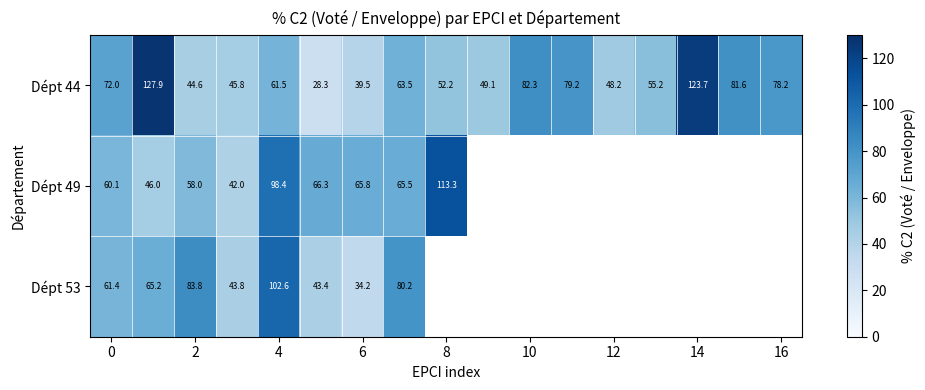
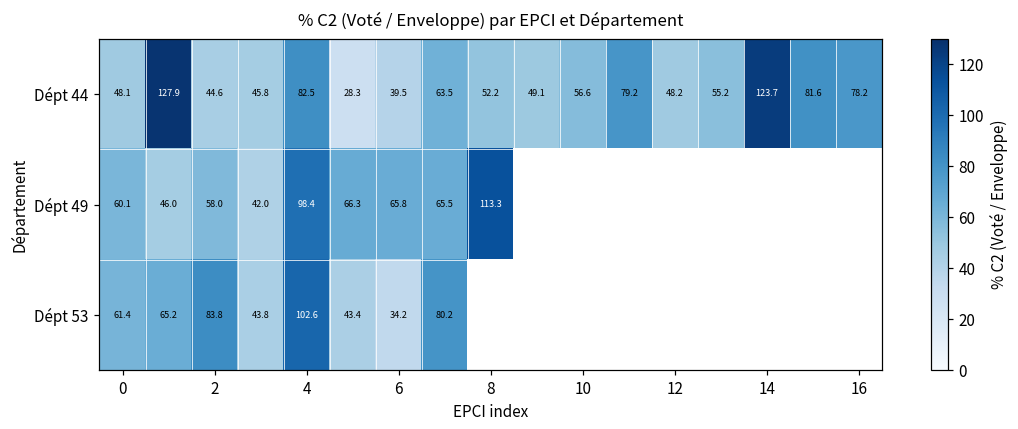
  {
    "Dépt 44": {
-     "0": 72.0,
+     "0": 48.1,
      "2": 44.6,
-     "4": 61.5,
+     "4": 82.5,
      "6": 39.5,
      "8": 52.2,
-     "10": 82.3,
+     "10": 56.6,
      "12": 48.2,
      "14": 123.7,
      "16": 78.2
    },
    "Dépt 49": {
      "0": 60.1,
      "2": 58.0,
      "4": 98.4,
      "6": 65.8,
      "8": 113.3
    },
    "Dépt 53": {
      "0": 61.4,
      "2": 83.8,
      "4": 102.6,
      "6": 34.2
    }
  }
